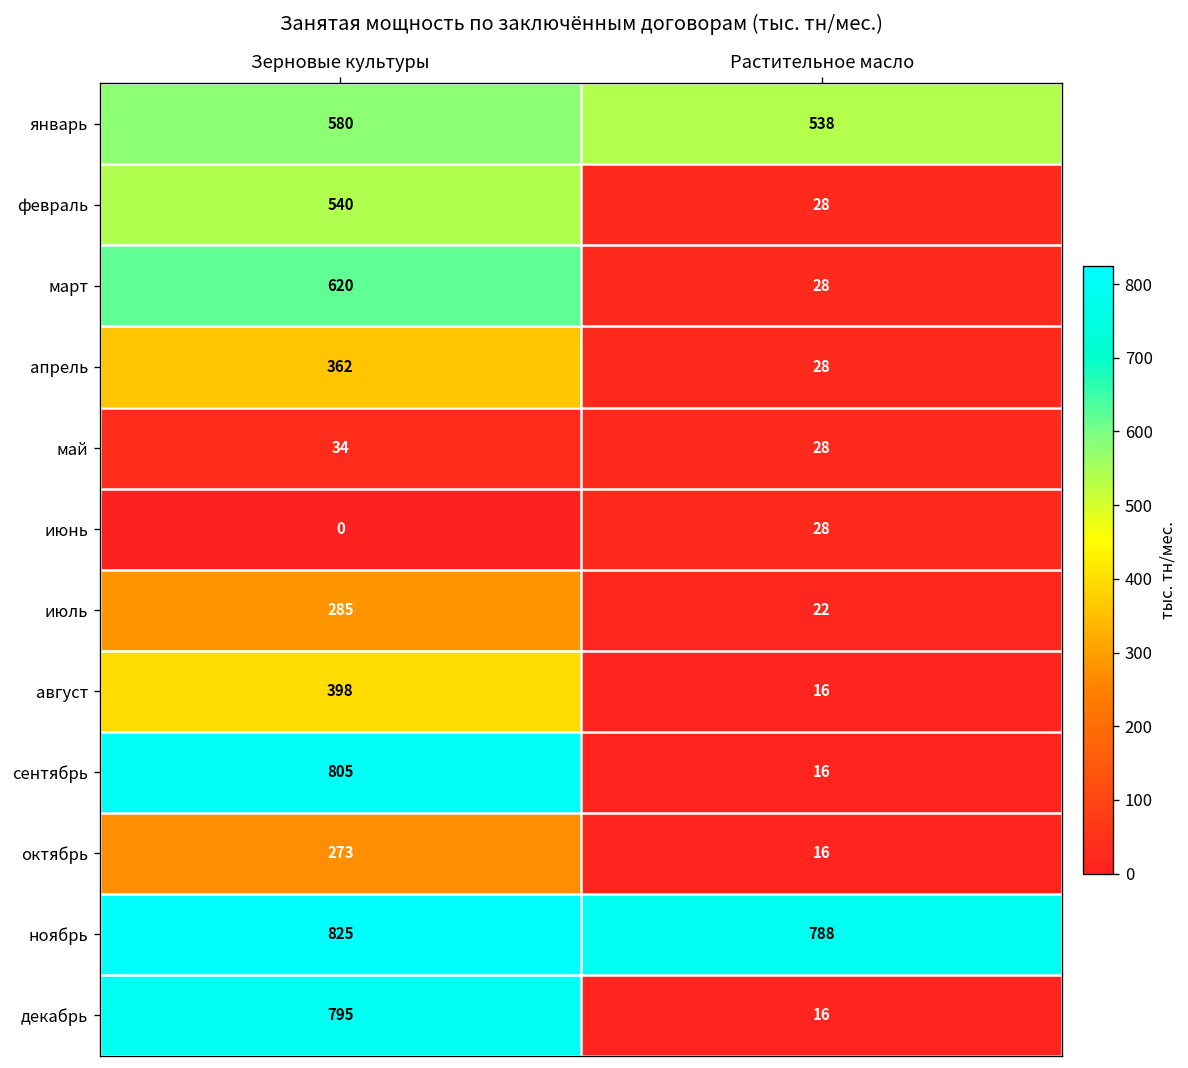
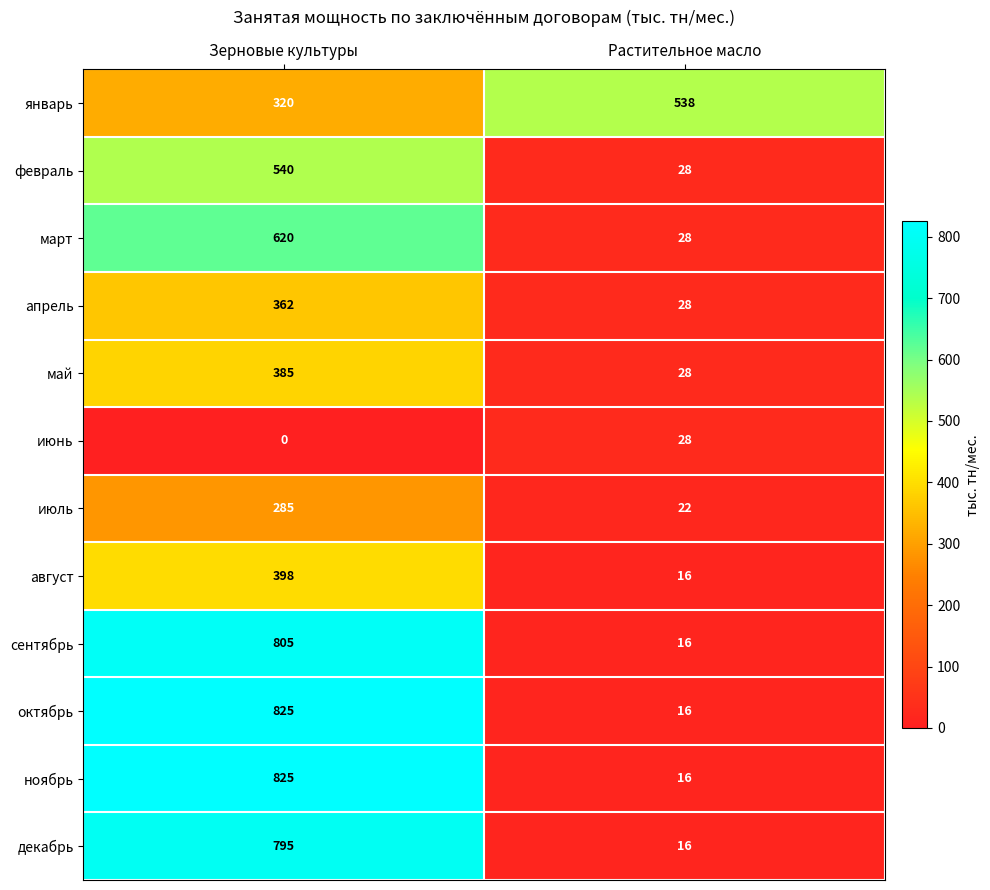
  {
    "январь": {
-     "Зерновые культуры": 580,
+     "Зерновые культуры": 320,
      "Растительное масло": 538
    },
    "февраль": {
      "Зерновые культуры": 540,
      "Растительное масло": 28
    },
    "март": {
      "Зерновые культуры": 620,
      "Растительное масло": 28
    },
    "апрель": {
      "Зерновые культуры": 362,
      "Растительное масло": 28
    },
    "май": {
-     "Зерновые культуры": 34,
+     "Зерновые культуры": 385,
      "Растительное масло": 28
    },
    "июнь": {
      "Зерновые культуры": 0,
      "Растительное масло": 28
    },
    "июль": {
      "Зерновые культуры": 285,
      "Растительное масло": 22
    },
    "август": {
      "Зерновые культуры": 398,
      "Растительное масло": 16
    },
    "сентябрь": {
      "Зерновые культуры": 805,
      "Растительное масло": 16
    },
    "октябрь": {
-     "Зерновые культуры": 273,
+     "Зерновые культуры": 825,
      "Растительное масло": 16
    },
    "ноябрь": {
      "Зерновые культуры": 825,
-     "Растительное масло": 788
+     "Растительное масло": 16
    },
    "декабрь": {
      "Зерновые культуры": 795,
      "Растительное масло": 16
    }
  }
